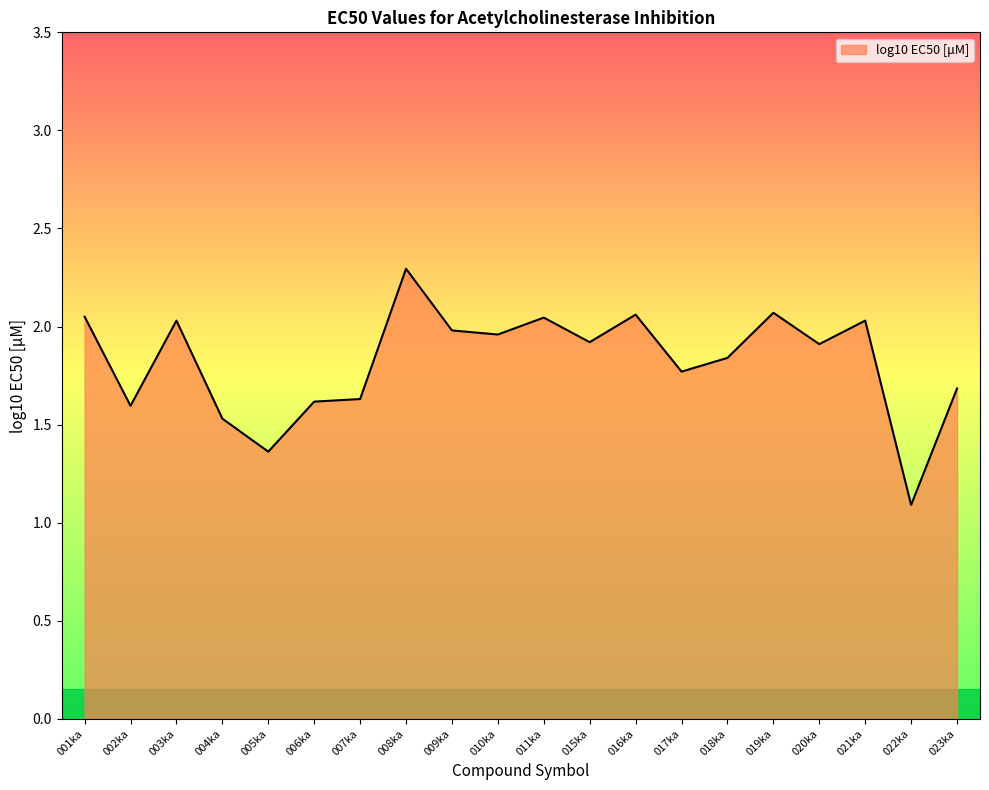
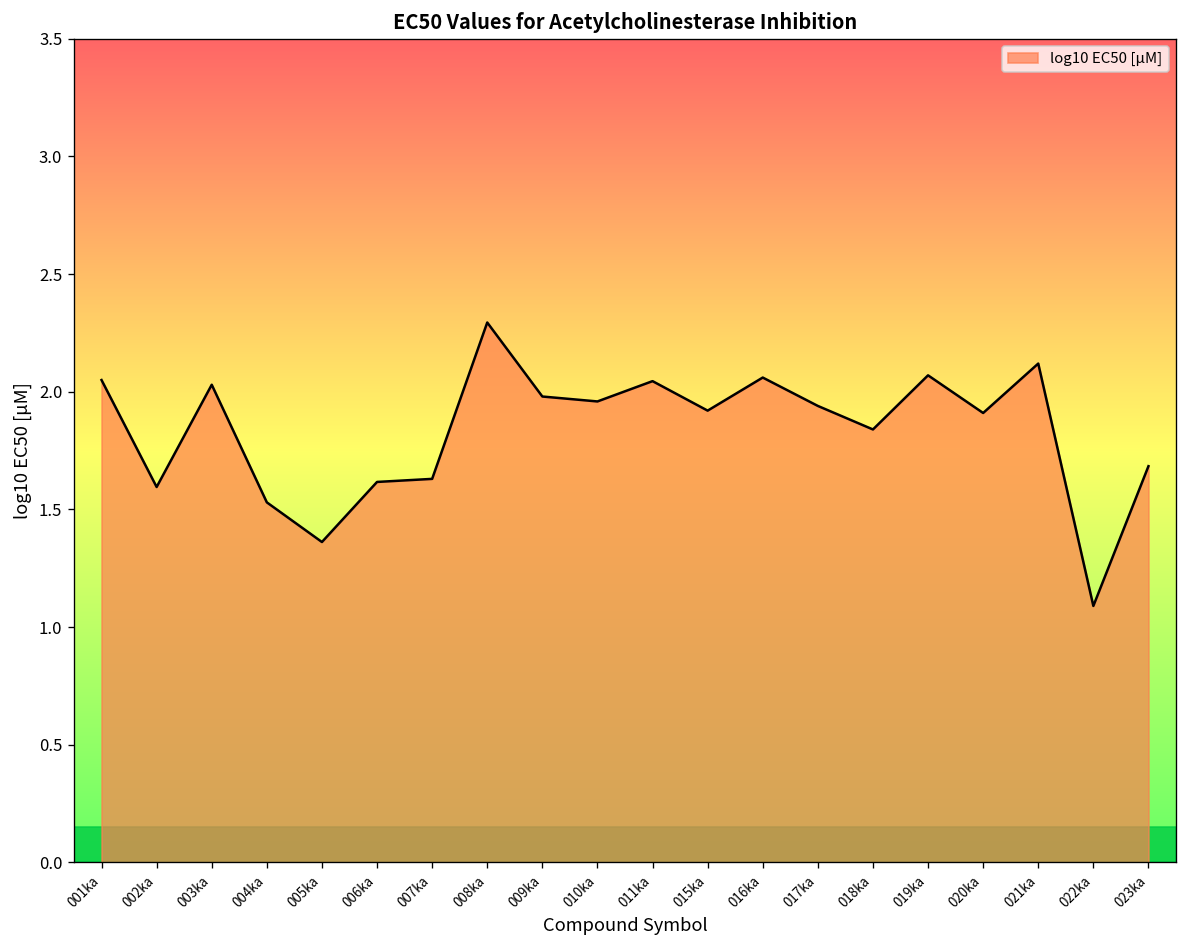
  {
    "001ka": 2.05,
    "002ka": 1.60,
    "003ka": 2.03,
    "004ka": 1.53,
    "005ka": 1.36,
    "006ka": 1.62,
    "007ka": 1.63,
    "008ka": 2.29,
    "009ka": 1.98,
    "010ka": 1.96,
    "011ka": 2.05,
    "015ka": 1.92,
    "016ka": 2.06,
-   "017ka": 1.77,
+   "017ka": 1.94,
    "018ka": 1.84,
    "019ka": 2.07,
    "020ka": 1.91,
-   "021ka": 2.03,
+   "021ka": 2.12,
    "022ka": 1.09,
    "023ka": 1.68
  }
